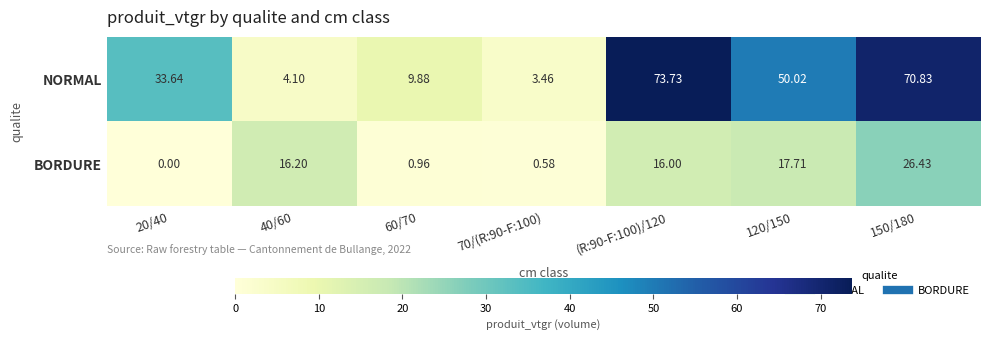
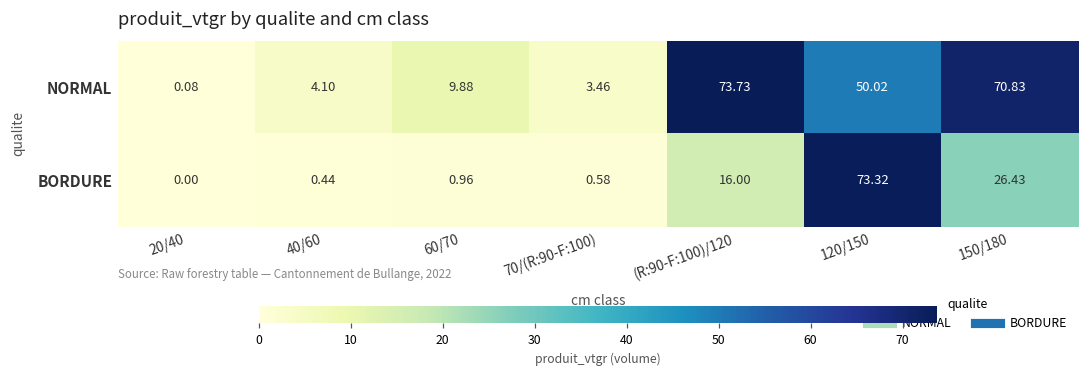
  {
    "NORMAL": {
-     "20/40": 33.64,
+     "20/40": 0.08,
      "40/60": 4.10,
      "60/70": 9.88,
      "70/(R:90-F:100)": 3.46,
      "(R:90-F:100)/120": 73.73,
      "120/150": 50.02,
      "150/180": 70.83
    },
    "BORDURE": {
      "20/40": 0.00,
-     "40/60": 16.20,
+     "40/60": 0.44,
      "60/70": 0.96,
      "70/(R:90-F:100)": 0.58,
      "(R:90-F:100)/120": 16.00,
-     "120/150": 17.71,
+     "120/150": 73.32,
      "150/180": 26.43
    }
  }
